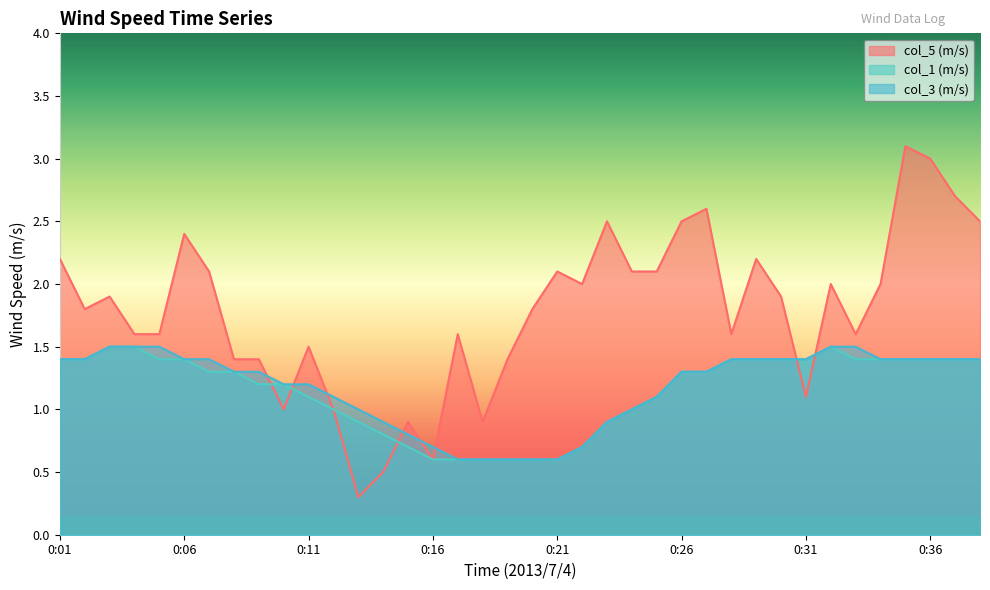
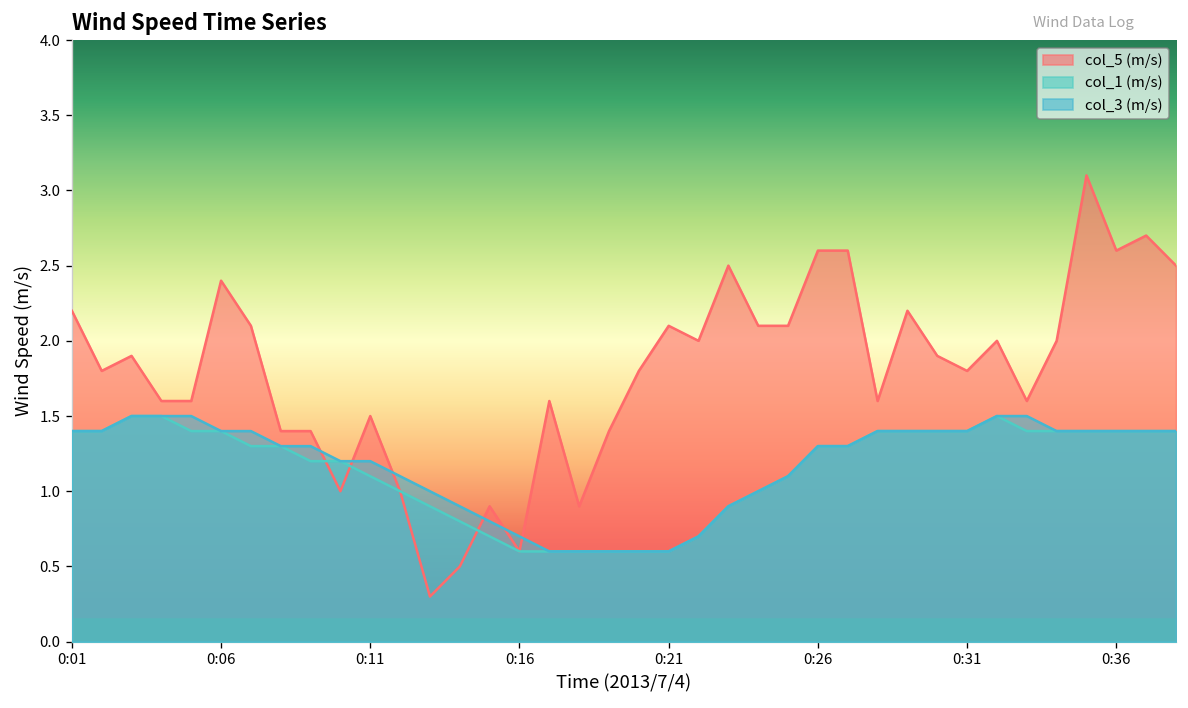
  {
    "col_5 (m/s)": {
      "0:01": 2.2,
      "0:06": 2.4,
      "0:11": 1.5,
      "0:21": 2.1,
-     "0:26": 2.5,
-     "0:31": 1.1,
-     "0:36": 3.0
+     "0:26": 2.6,
+     "0:31": 1.8,
+     "0:36": 2.6
    }
  }
